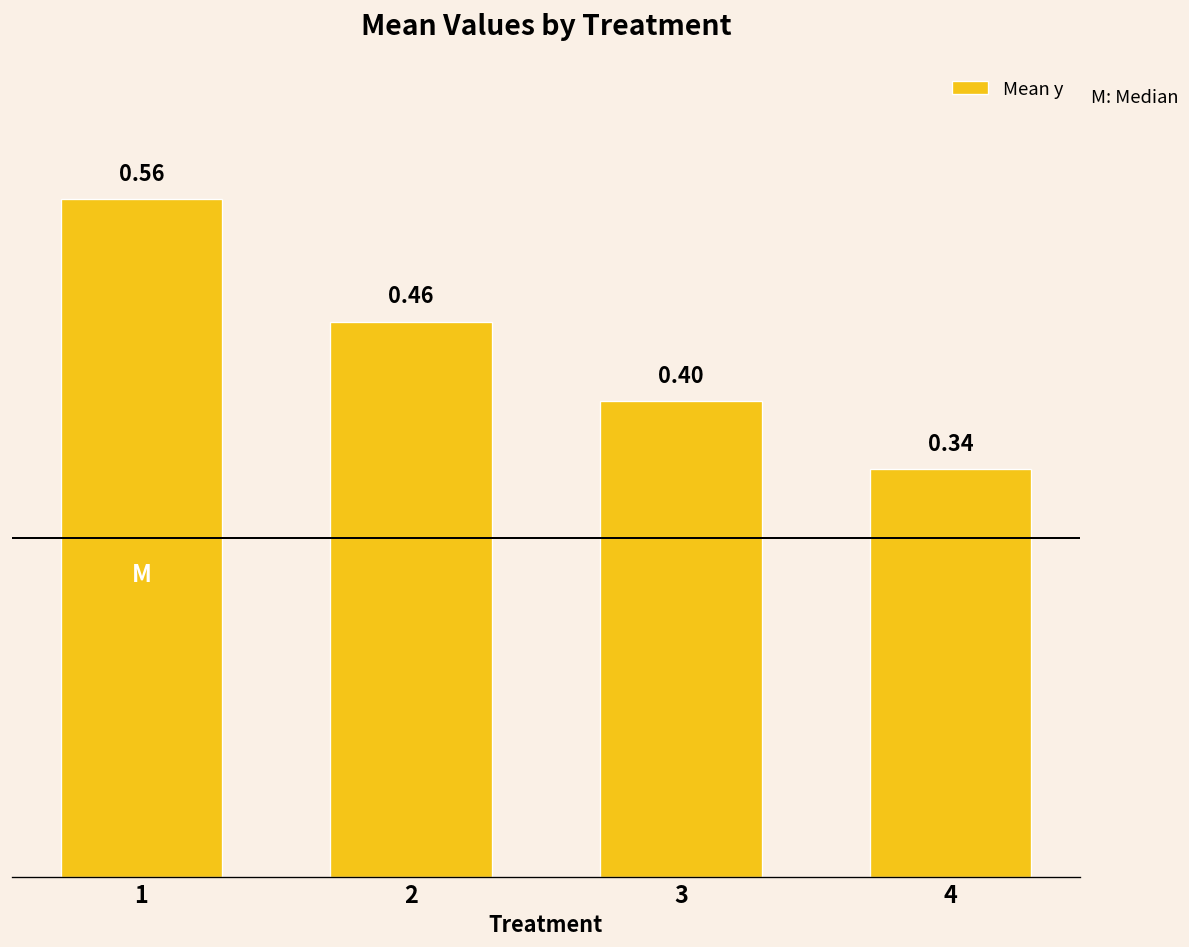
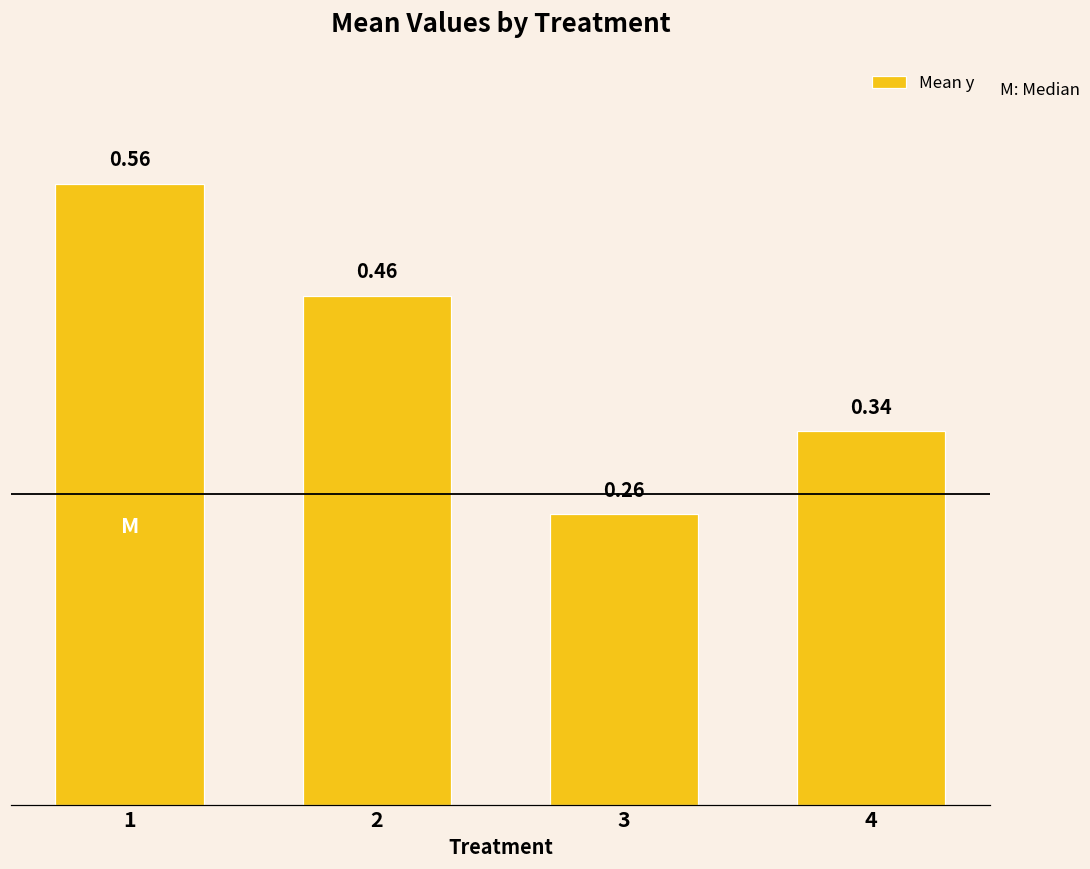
  {
    "1": 0.56,
    "2": 0.46,
-   "3": 0.40,
+   "3": 0.26,
    "4": 0.34
  }
